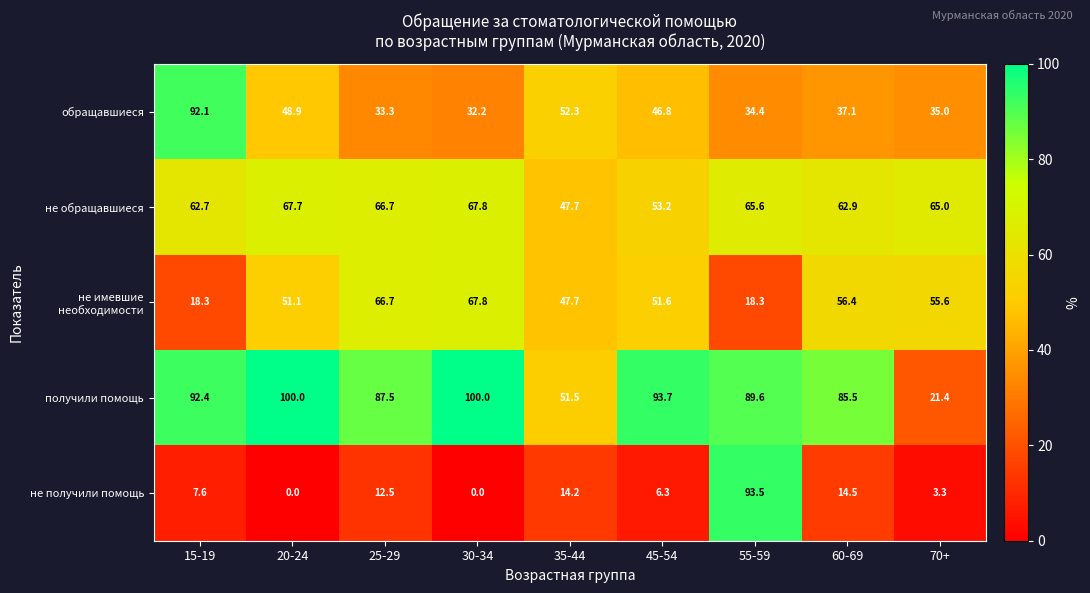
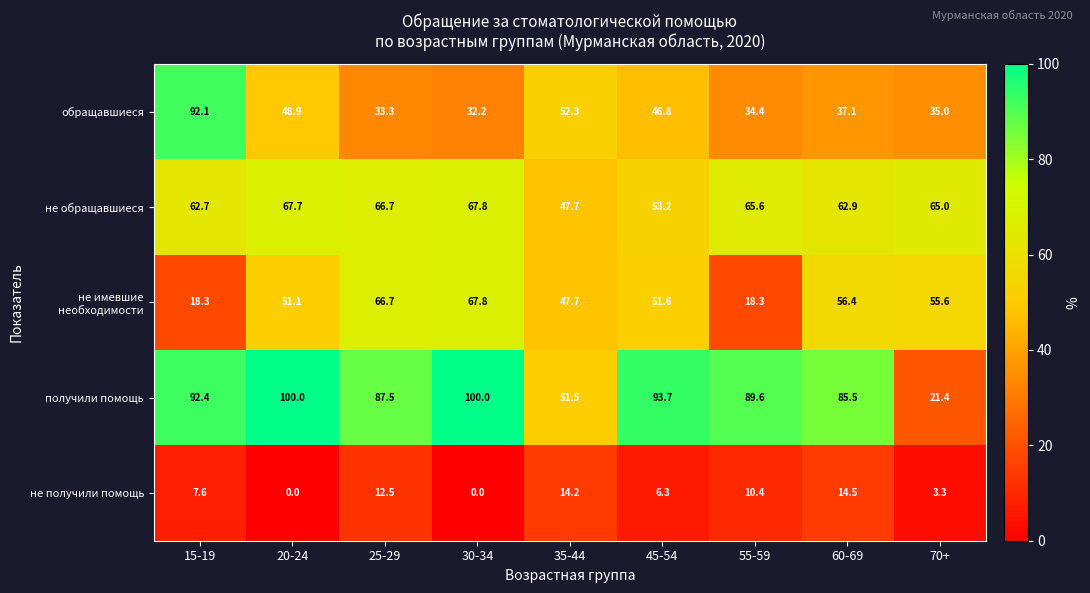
  {
    "обращавшиеся": {
      "15-19": 92.1,
      "20-24": 48.9,
      "25-29": 33.3,
      "30-34": 32.2,
      "35-44": 52.3,
      "45-54": 46.8,
      "55-59": 34.4,
      "60-69": 37.1,
      "70+": 35.0
    },
    "не обращавшиеся": {
      "15-19": 62.7,
      "20-24": 67.7,
      "25-29": 66.7,
      "30-34": 67.8,
      "35-44": 47.7,
      "45-54": 53.2,
      "55-59": 65.6,
      "60-69": 62.9,
      "70+": 65.0
    },
    "не имевшие необходимости": {
      "15-19": 18.3,
      "20-24": 51.1,
      "25-29": 66.7,
      "30-34": 67.8,
      "35-44": 47.7,
      "45-54": 51.6,
      "55-59": 18.3,
      "60-69": 56.4,
      "70+": 55.6
    },
    "получили помощь": {
      "15-19": 92.4,
      "20-24": 100.0,
      "25-29": 87.5,
      "30-34": 100.0,
      "35-44": 51.5,
      "45-54": 93.7,
      "55-59": 89.6,
      "60-69": 85.5,
      "70+": 21.4
    },
    "не получили помощь": {
      "15-19": 7.6,
      "20-24": 0.0,
      "25-29": 12.5,
      "30-34": 0.0,
      "35-44": 14.2,
      "45-54": 6.3,
-     "55-59": 93.5,
+     "55-59": 10.4,
      "60-69": 14.5,
      "70+": 3.3
    }
  }
